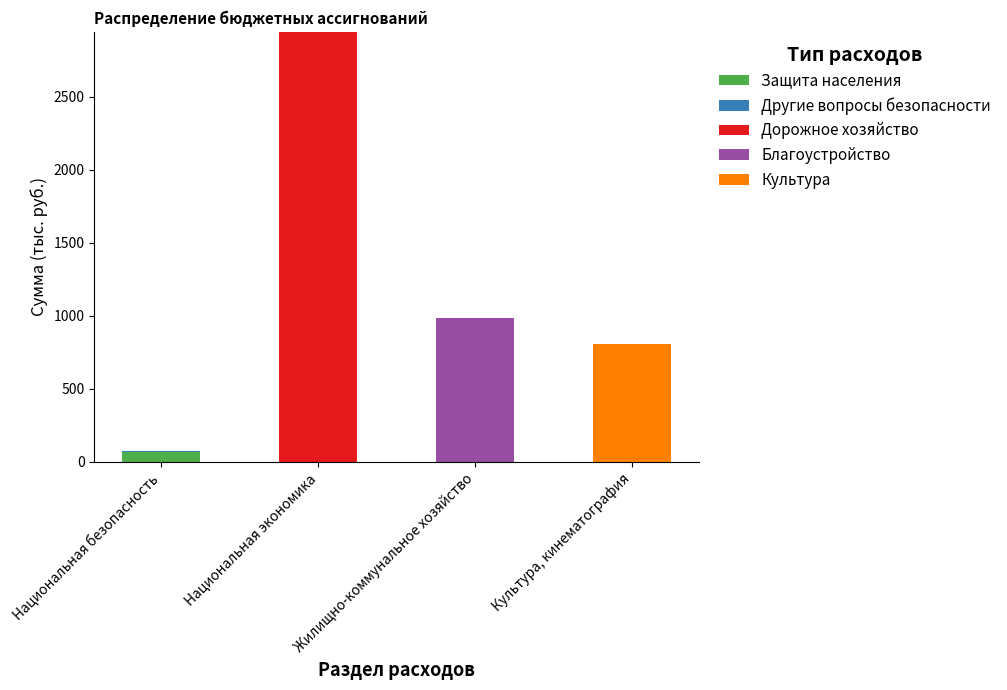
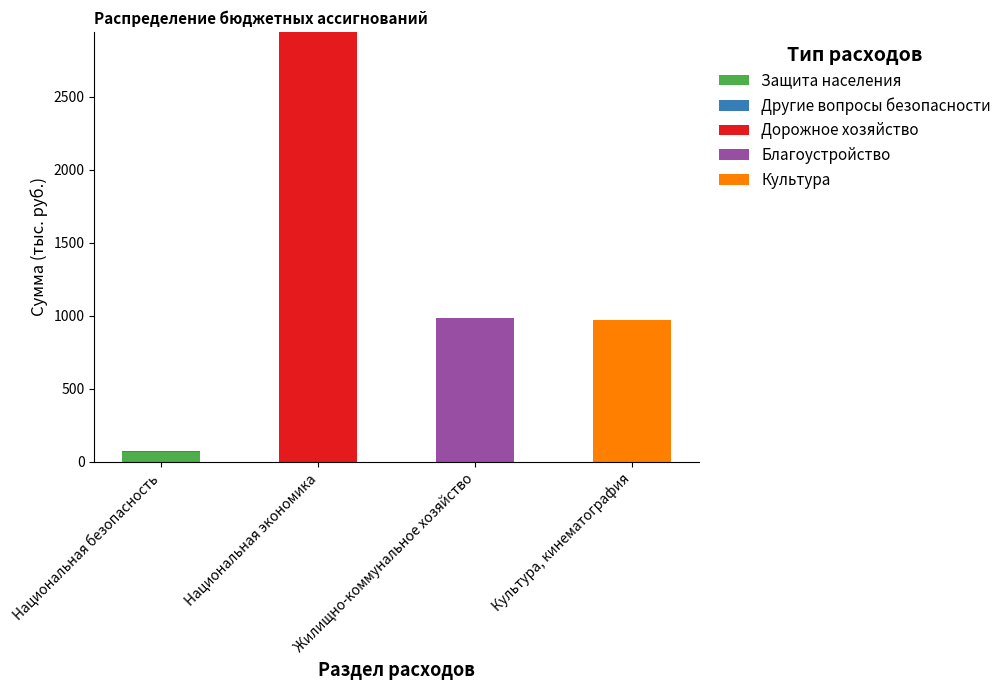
  {
    "Защита населения": {
      "Национальная безопасность": 70,
      "Национальная экономика": 0,
      "Жилищно-коммунальное хозяйство": 0,
      "Культура, кинематография": 0
    },
    "Другие вопросы безопасности": {
      "Национальная экономика": 0,
      "Жилищно-коммунальное хозяйство": 0,
      "Культура, кинематография": 0
    },
    "Дорожное хозяйство": {
      "Национальная безопасность": 0,
      "Национальная экономика": 2940,
      "Жилищно-коммунальное хозяйство": 0,
      "Культура, кинематография": 0
    },
    "Благоустройство": {
      "Национальная безопасность": 0,
      "Национальная экономика": 0,
      "Жилищно-коммунальное хозяйство": 990,
      "Культура, кинематография": 0
    },
    "Культура": {
      "Национальная безопасность": 0,
      "Национальная экономика": 0,
      "Жилищно-коммунальное хозяйство": 0,
-     "Культура, кинематография": 810
+     "Культура, кинематография": 970
    }
  }
